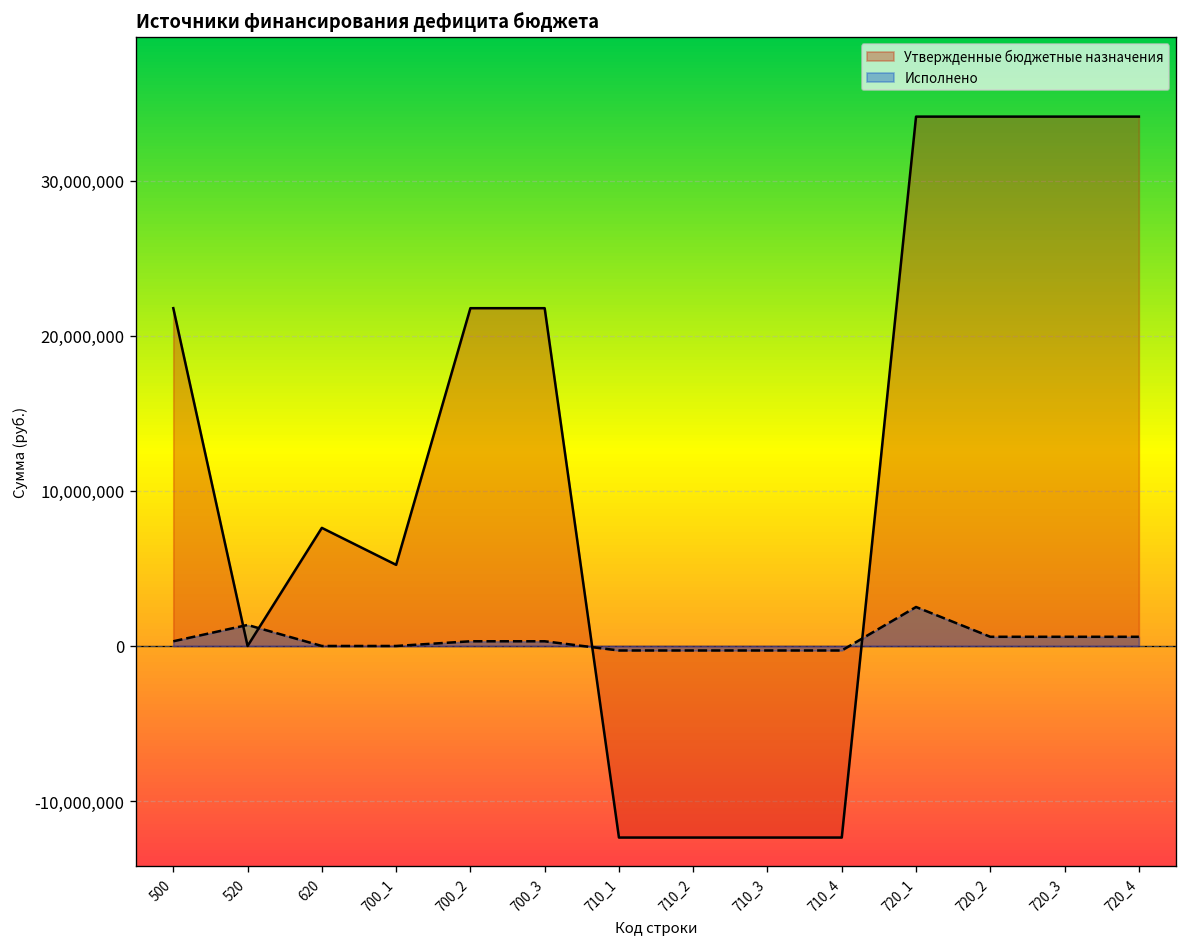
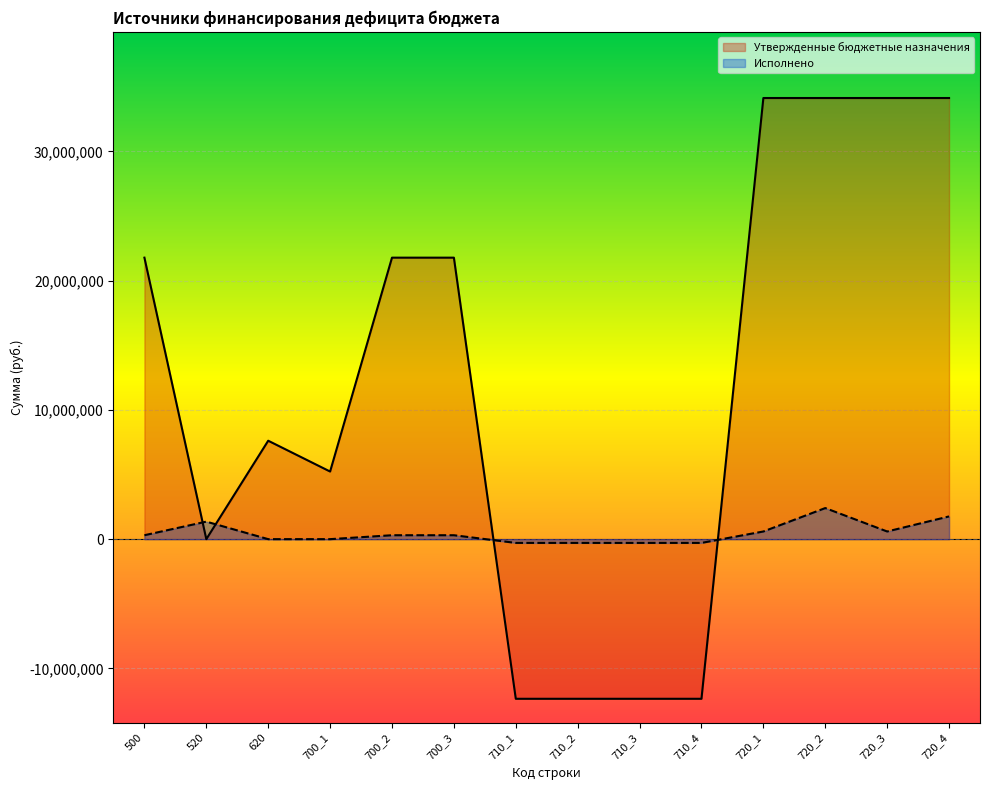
  {
    "Исполнено": {
-     "720_1": "2,500,000",
-     "720_2": "600,000",
-     "720_4": "600,000"
+     "720_1": "600,000",
+     "720_2": "2,400,000",
+     "720_4": "1,800,000"
    }
  }
